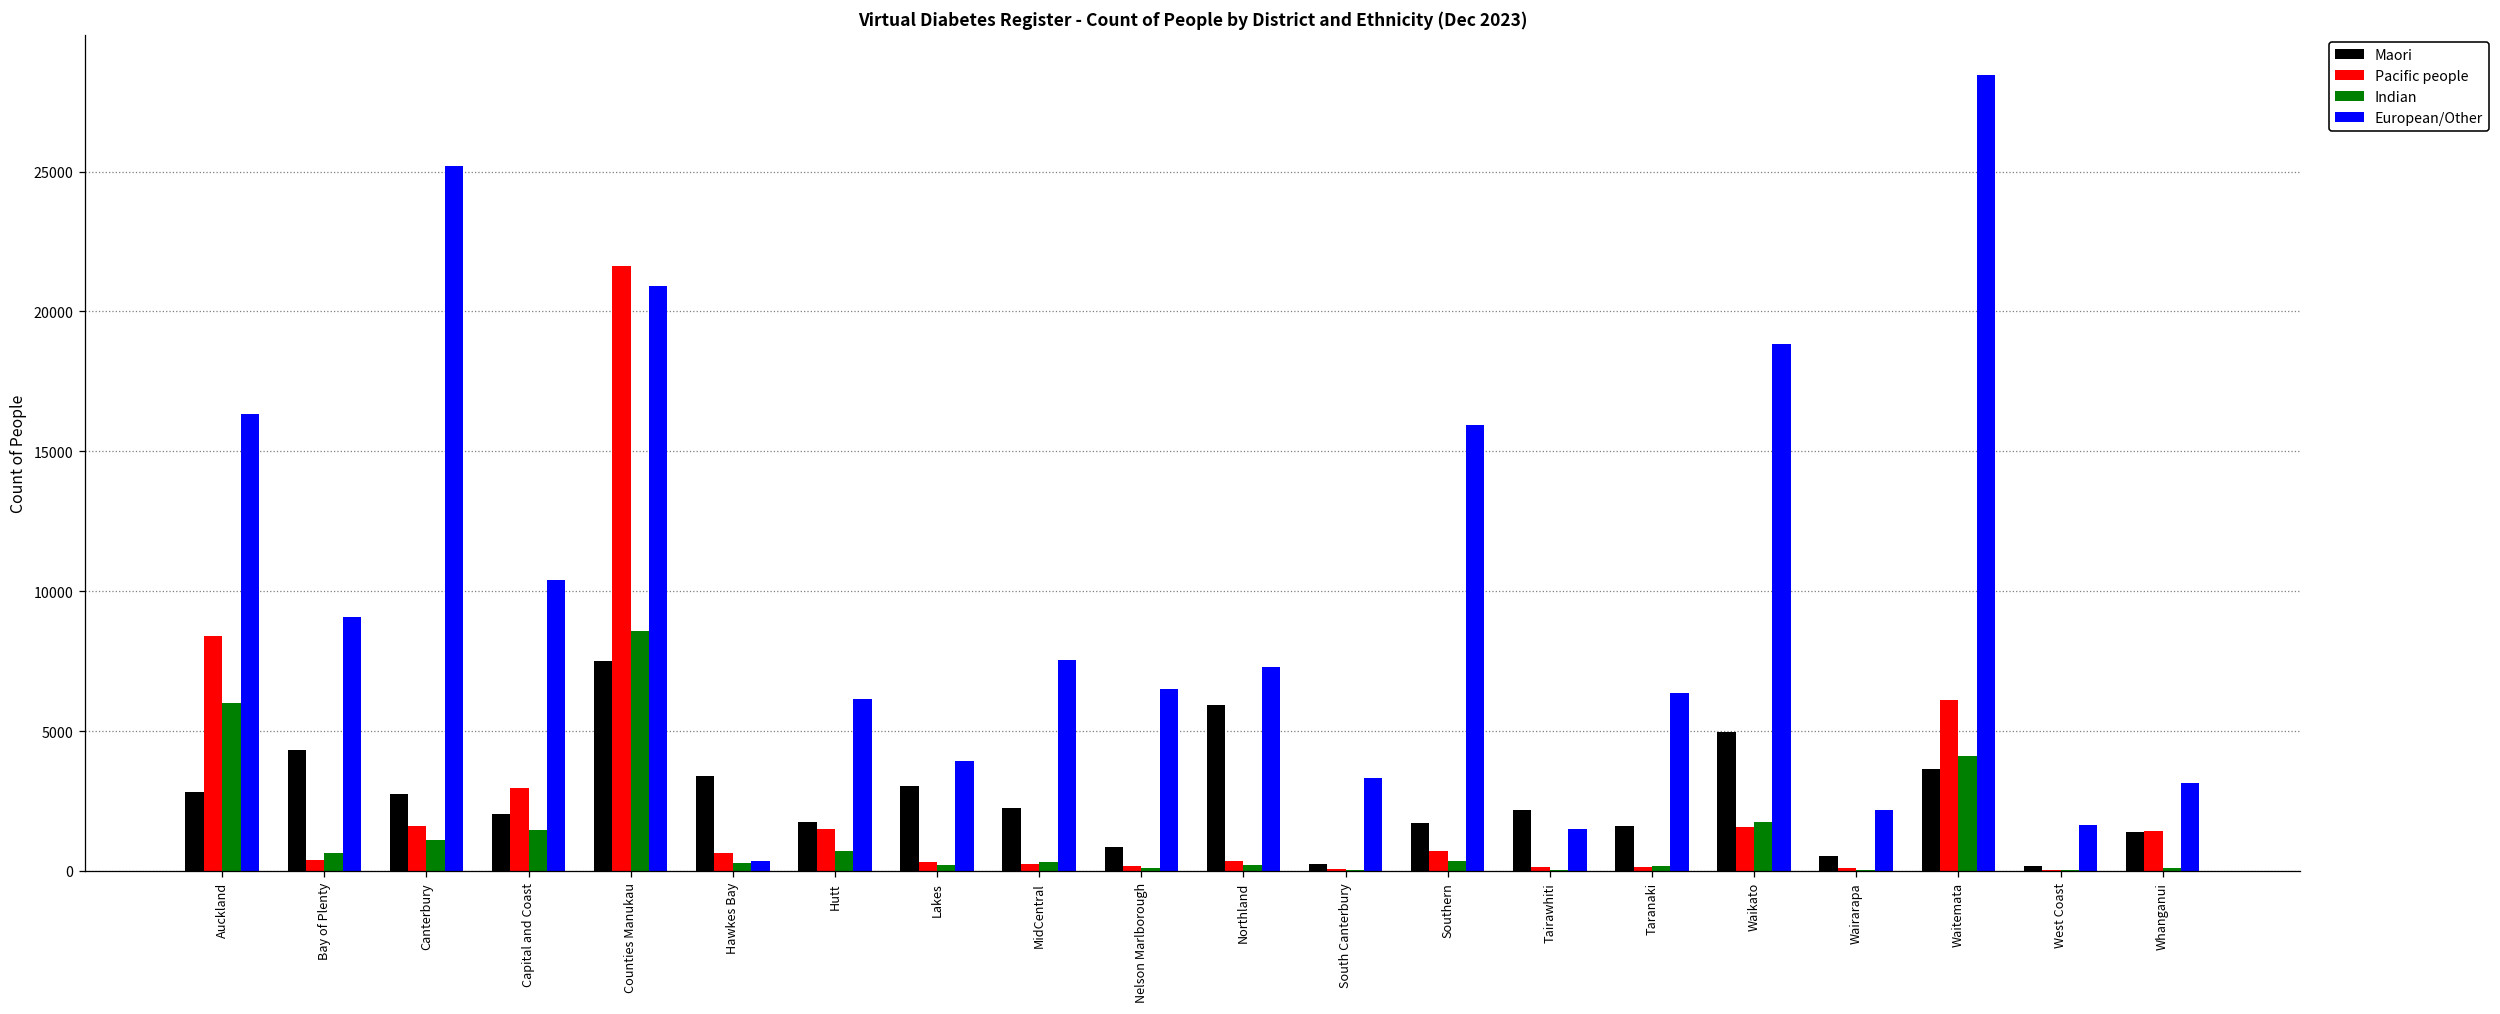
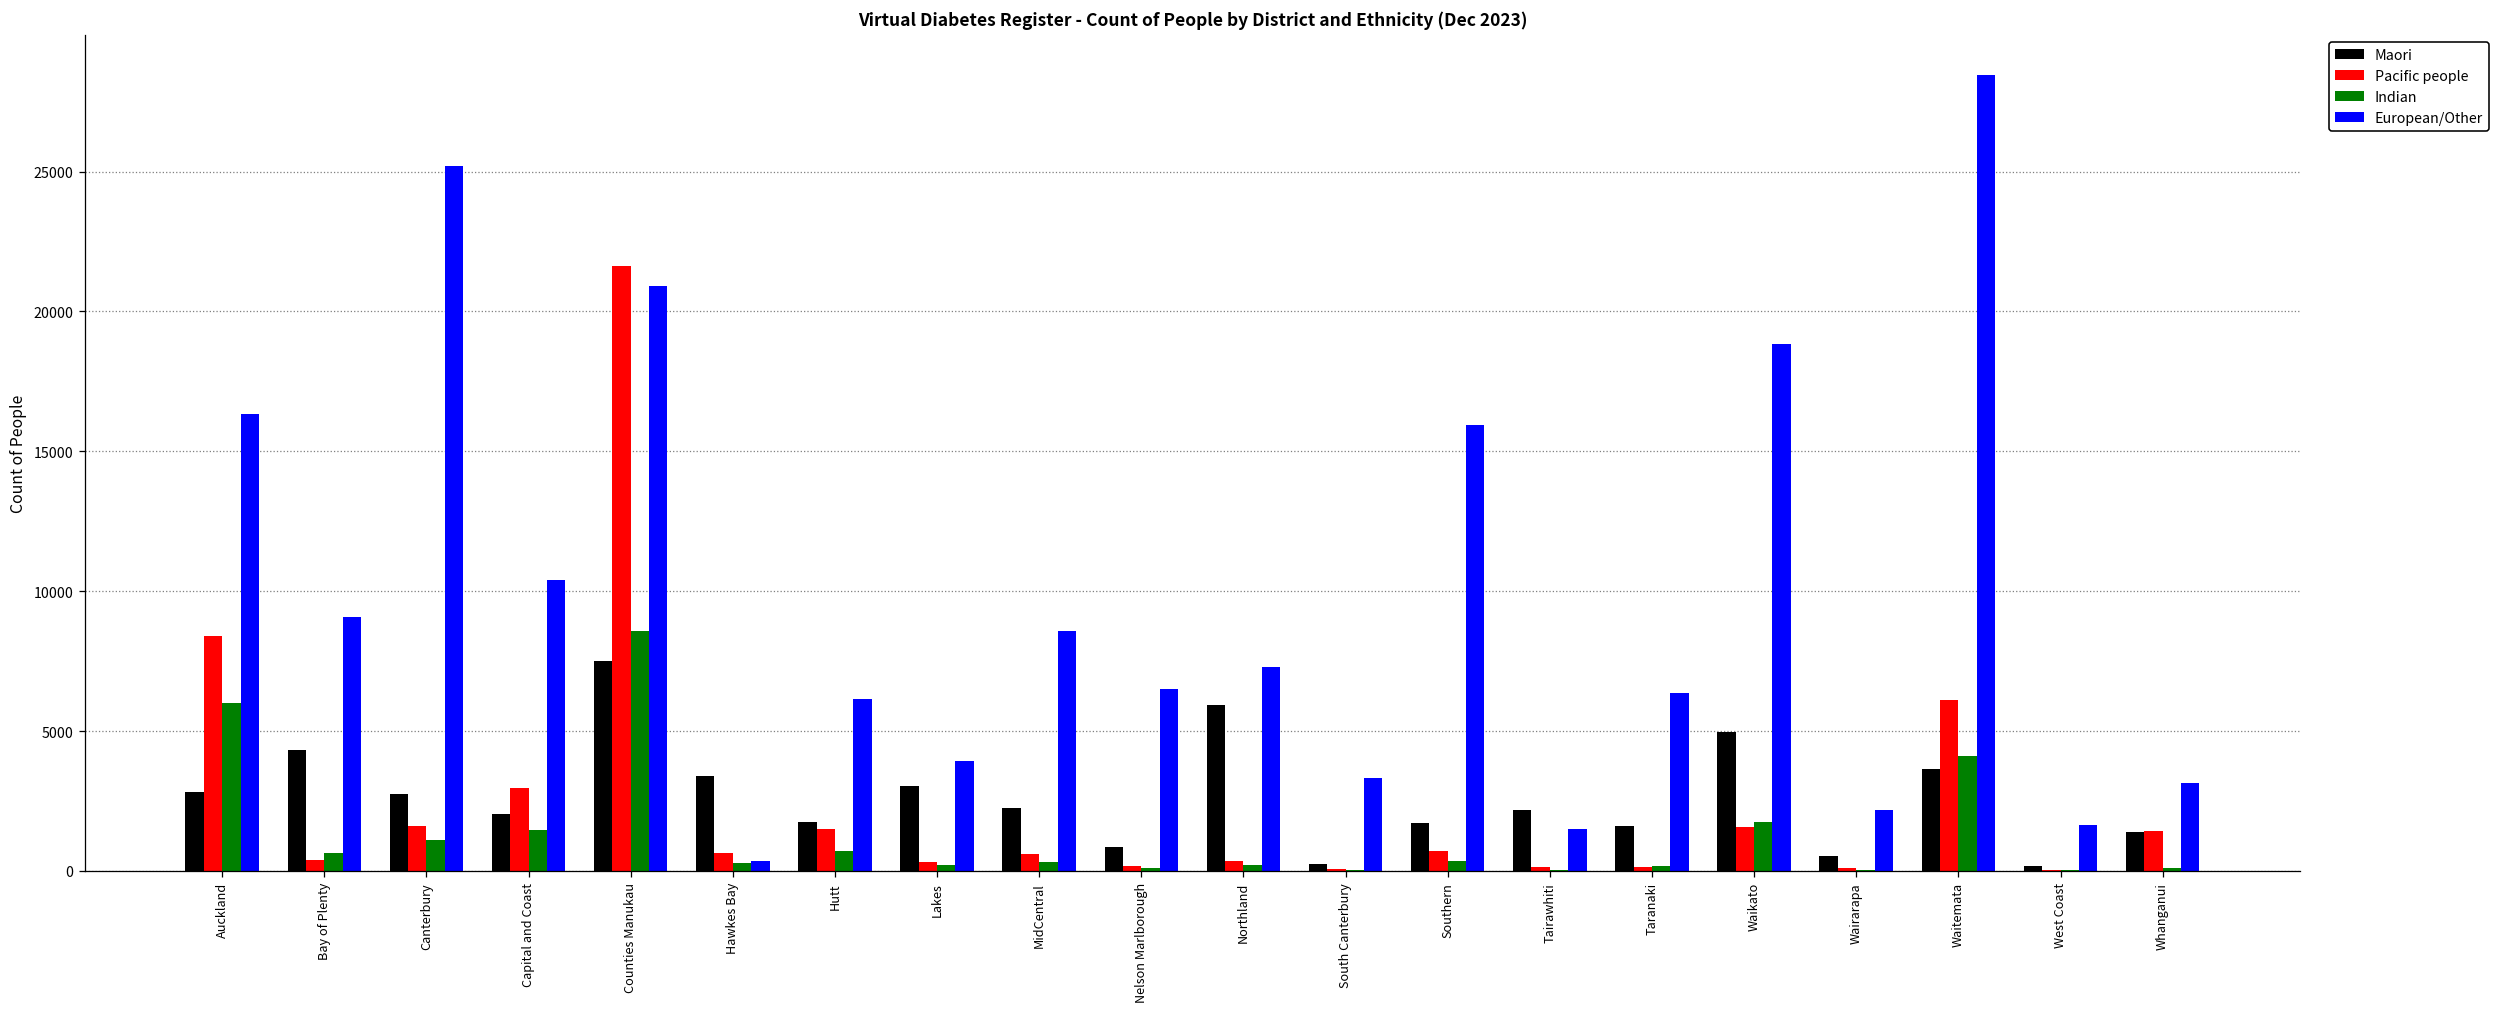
  {
    "Maori": {
      "Auckland": 2800,
      "Bay of Plenty": 4300,
      "Canterbury": 2800,
      "Capital and Coast": 2000,
      "Counties Manukau": 7500,
      "Hawkes Bay": 3400,
      "Hutt": 1700,
      "Lakes": 3000,
      "MidCentral": 2300,
      "Nelson Marlborough": 900,
      "Northland": 5900,
      "South Canterbury": 300,
      "Southern": 1700,
      "Tairawhiti": 2200,
      "Taranaki": 1600,
      "Waikato": 5000,
      "Wairarapa": 500,
      "Waitemata": 3600,
      "West Coast": 200,
      "Whanganui": 1400
    },
    "Pacific people": {
      "Auckland": 8400,
      "Bay of Plenty": 400,
      "Canterbury": 1600,
      "Capital and Coast": 3000,
      "Counties Manukau": 21600,
      "Hawkes Bay": 700,
      "Hutt": 1500,
      "Lakes": 300,
-     "MidCentral": 300,
+     "MidCentral": 600,
      "Nelson Marlborough": 200,
      "Northland": 400,
      "Southern": 700,
      "Tairawhiti": 100,
      "Taranaki": 200,
      "Waikato": 1600,
      "Waitemata": 6100,
      "Whanganui": 1400
    },
    "Indian": {
      "Auckland": 6000,
      "Bay of Plenty": 600,
      "Canterbury": 1100,
      "Capital and Coast": 1500,
      "Counties Manukau": 8600,
      "Hawkes Bay": 300,
      "Hutt": 700,
      "Lakes": 200,
      "MidCentral": 300,
      "Nelson Marlborough": 100,
      "Northland": 200,
      "Southern": 300,
      "Taranaki": 200,
      "Waikato": 1800,
      "Waitemata": 4100
    },
    "European/Other": {
      "Auckland": 16300,
      "Bay of Plenty": 9100,
      "Canterbury": 25200,
      "Capital and Coast": 10400,
      "Counties Manukau": 20900,
      "Hawkes Bay": 400,
      "Hutt": 6100,
      "Lakes": 3900,
-     "MidCentral": 7600,
+     "MidCentral": 8600,
      "Nelson Marlborough": 6500,
      "Northland": 7300,
      "South Canterbury": 3300,
      "Southern": 16000,
      "Tairawhiti": 1500,
      "Taranaki": 6400,
      "Waikato": 18800,
      "Wairarapa": 2200,
      "Waitemata": 28500,
      "West Coast": 1700,
      "Whanganui": 3200
    }
  }
